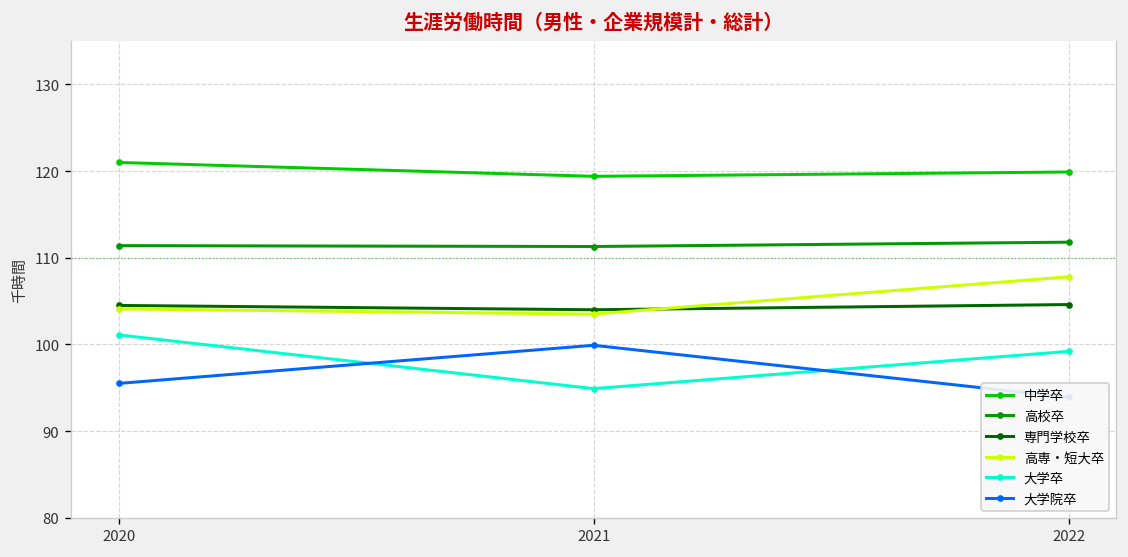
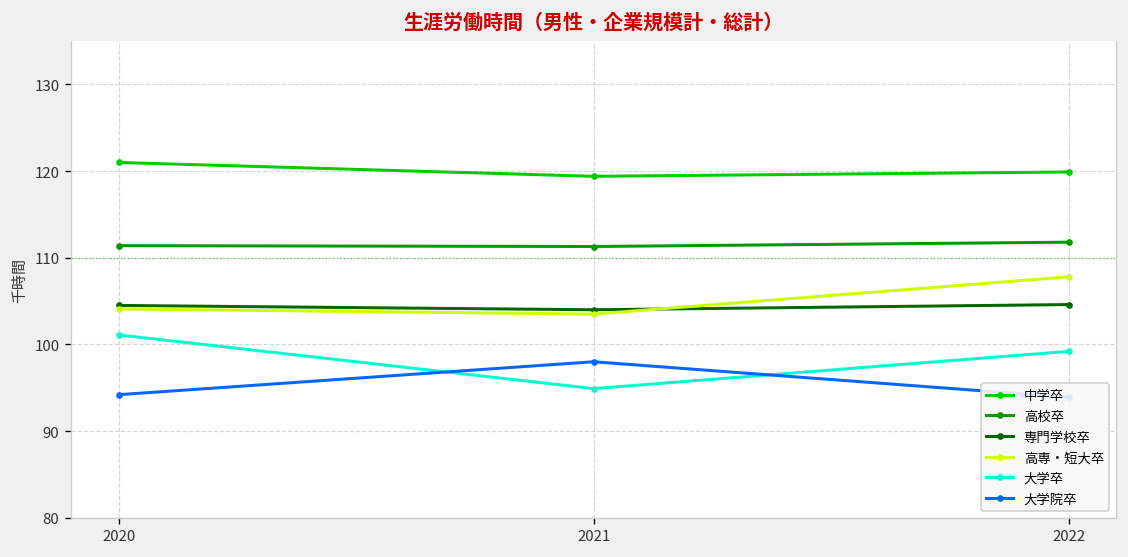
  {
    "高専・短大卒": {
      "2020": 104,
      "2021": 104,
      "2022": 108
    },
    "大学卒": {
      "2020": 101,
      "2021": 95,
      "2022": 99
    },
    "大学院卒": {
-     "2020": 96,
-     "2021": 100
+     "2020": 94,
+     "2021": 98
    }
  }
